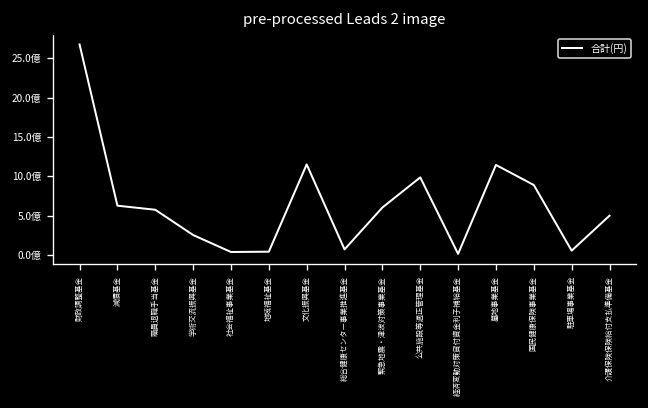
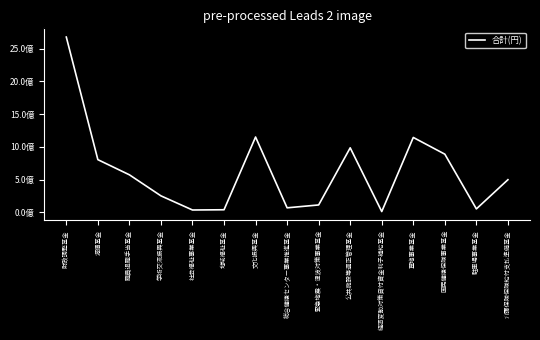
  {
    "財政調整基金": "27億",
-   "減債基金": "6億",
+   "減債基金": "8億",
    "職員退職手当基金": "6億",
    "学術交流振興基金": "3億",
    "社会福祉事業基金": "0億",
    "地域福祉基金": "0億",
    "文化振興基金": "12億",
    "総合健康センター事業推進基金": "1億",
-   "緊急地震・津波対策事業基金": "6億",
+   "緊急地震・津波対策事業基金": "1億",
    "公共施設等適正管理基金": "10億",
    "経済変動対策貸付資金利子補給基金": "0億",
    "墓地事業基金": "11億",
    "国民健康保険事業基金": "9億",
    "駐車場事業基金": "1億",
    "介護保険保険給付支払準備基金": "5億"
  }
